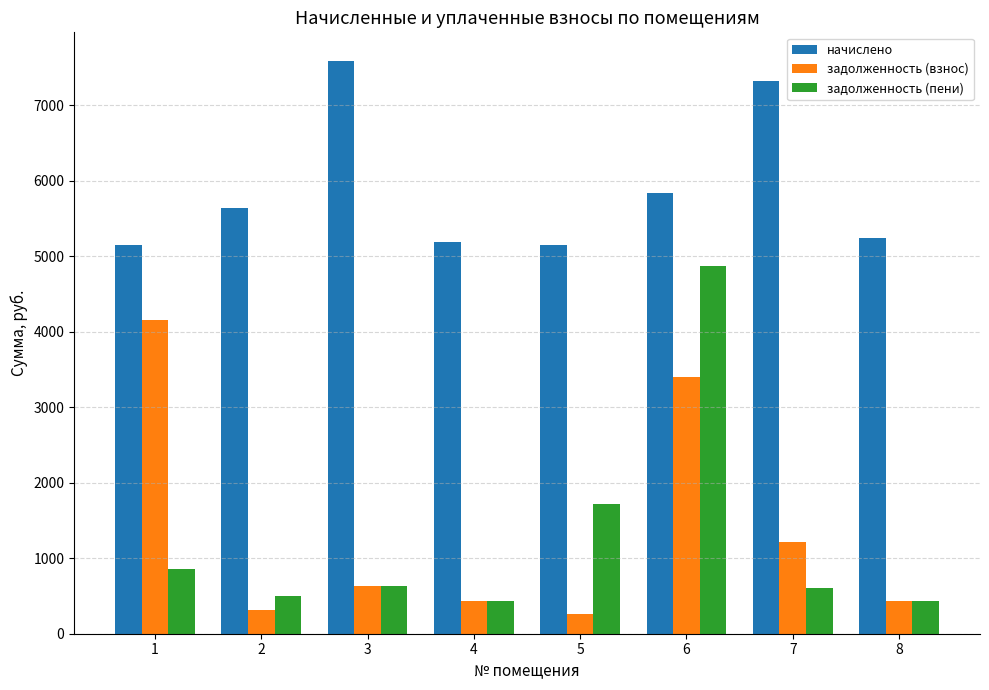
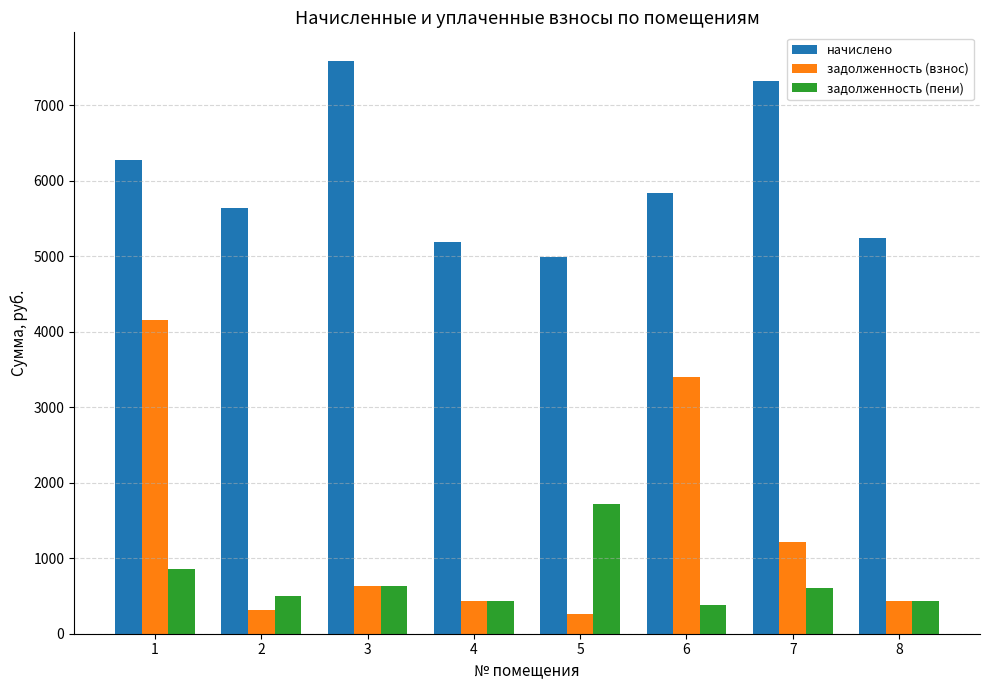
  {
    "начислено": {
-     "1": 5100,
+     "1": 6300,
      "2": 5600,
      "3": 7600,
      "4": 5200,
-     "5": 5100,
+     "5": 5000,
      "6": 5800,
      "7": 7300,
      "8": 5200
    },
    "задолженность (взнос)": {
      "1": 4100,
      "2": 300,
      "3": 600,
      "4": 400,
      "5": 300,
      "6": 3400,
      "7": 1200,
      "8": 400
    },
    "задолженность (пени)": {
      "1": 900,
      "2": 500,
      "3": 600,
      "4": 400,
      "5": 1700,
-     "6": 4900,
+     "6": 400,
      "7": 600,
      "8": 400
    }
  }
